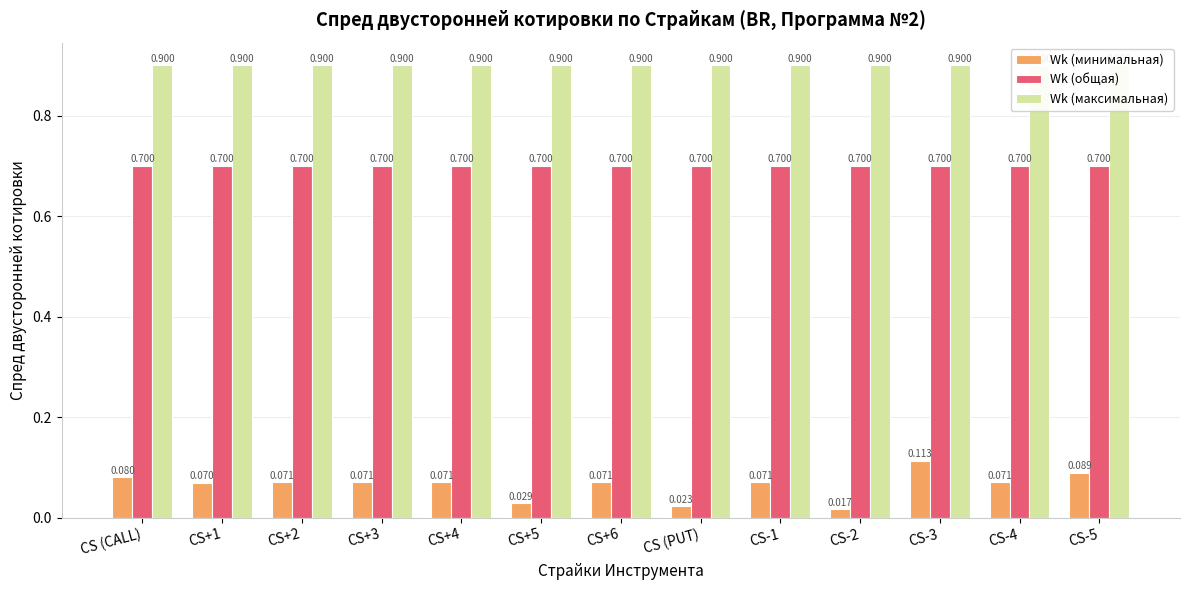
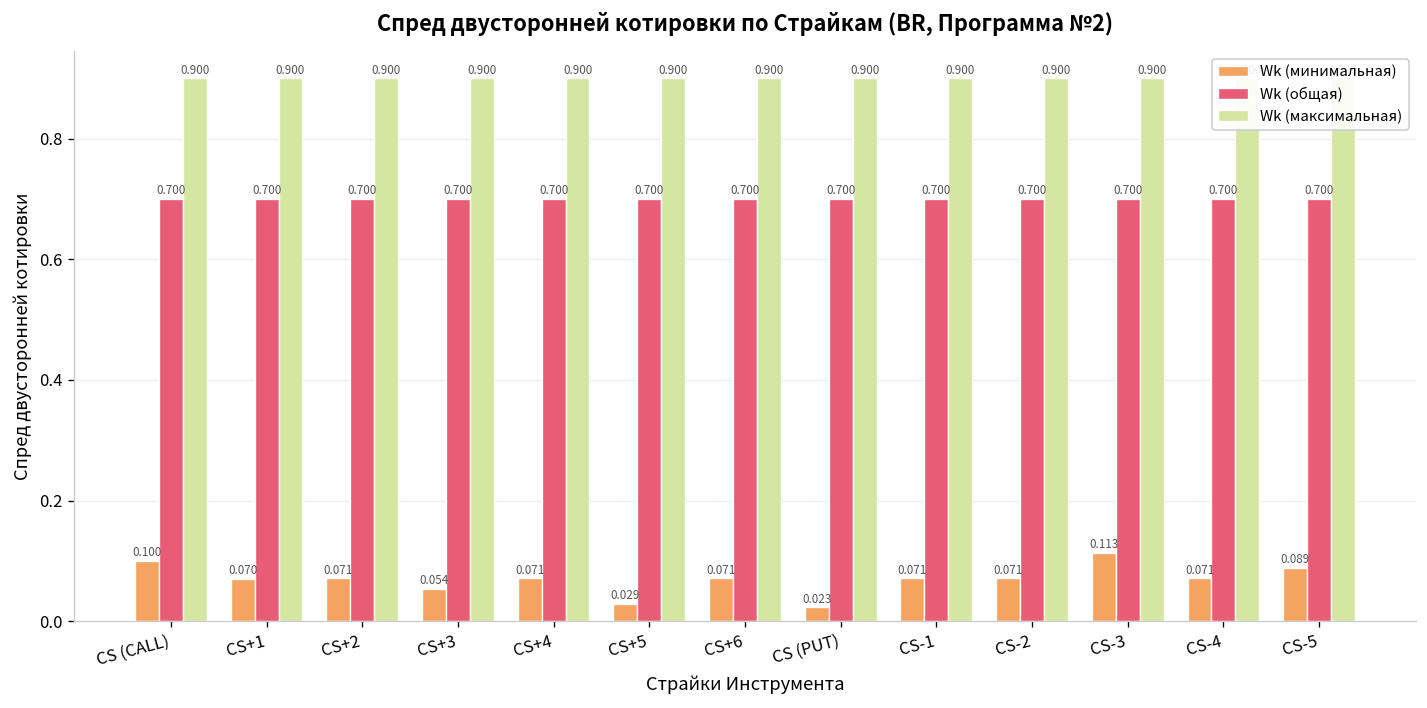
  {
    "Wk (минимальная)": {
-     "CS (CALL)": 0.080,
+     "CS (CALL)": 0.100,
      "CS+1": 0.070,
      "CS+2": 0.071,
-     "CS+3": 0.071,
+     "CS+3": 0.054,
      "CS+4": 0.071,
      "CS+5": 0.029,
      "CS+6": 0.071,
      "CS (PUT)": 0.023,
      "CS-1": 0.071,
-     "CS-2": 0.017,
+     "CS-2": 0.071,
      "CS-3": 0.113,
      "CS-4": 0.071,
      "CS-5": 0.089
    },
    "Wk (общая)": {
      "CS (CALL)": 0.700,
      "CS+1": 0.700,
      "CS+2": 0.700,
      "CS+3": 0.700,
      "CS+4": 0.700,
      "CS+5": 0.700,
      "CS+6": 0.700,
      "CS (PUT)": 0.700,
      "CS-1": 0.700,
      "CS-2": 0.700,
      "CS-3": 0.700,
      "CS-4": 0.700,
      "CS-5": 0.700
    },
    "Wk (максимальная)": {
      "CS (CALL)": 0.900,
      "CS+1": 0.900,
      "CS+2": 0.900,
      "CS+3": 0.900,
      "CS+4": 0.900,
      "CS+5": 0.900,
      "CS+6": 0.900,
      "CS (PUT)": 0.900,
      "CS-1": 0.900,
      "CS-2": 0.900,
      "CS-3": 0.900
    }
  }
